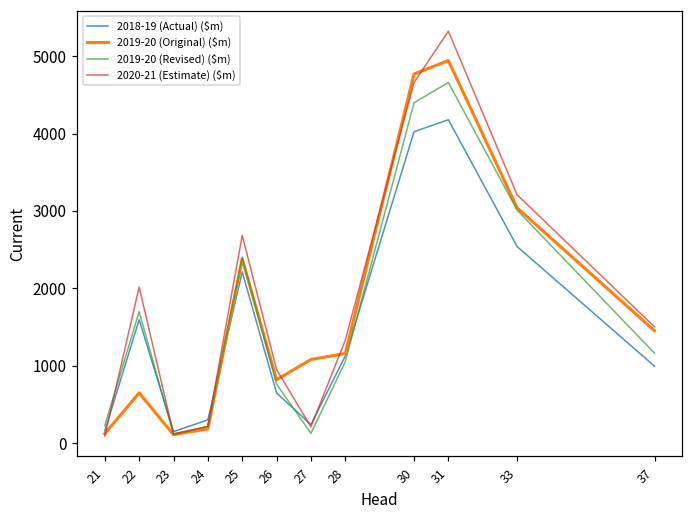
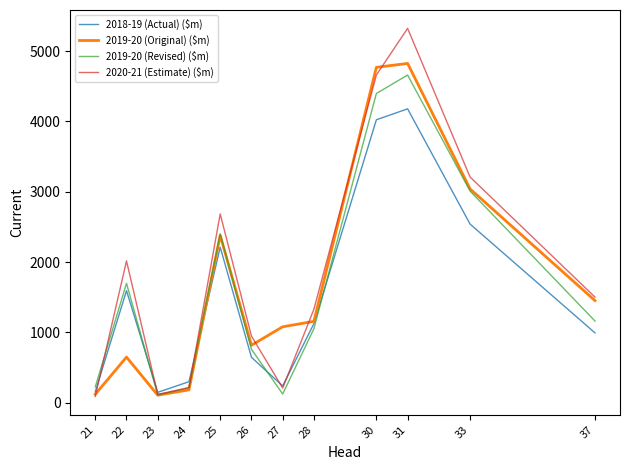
  {
    "2018-19 (Actual) ($m)": {
      "22": 1600,
      "24": 300,
      "25": 2200,
      "26": 600,
      "30": 4000,
      "31": 4200,
      "33": 2500,
      "37": 1000
    },
    "2019-20 (Original) ($m)": {
      "22": 600,
      "26": 800,
      "27": 1100,
      "30": 4800,
-     "31": 4900,
+     "31": 4800,
      "37": 1500
    },
    "2019-20 (Revised) ($m)": {
      "21": 200,
      "22": 1700,
      "26": 800,
      "27": 100,
      "28": 1100,
      "30": 4400,
      "31": 4700,
      "37": 1200
    },
    "2020-21 (Estimate) ($m)": {
      "22": 2000,
      "25": 2700,
      "26": 900,
      "28": 1300,
      "30": 4700,
      "31": 5300,
      "33": 3200,
      "37": 1500
    }
  }
